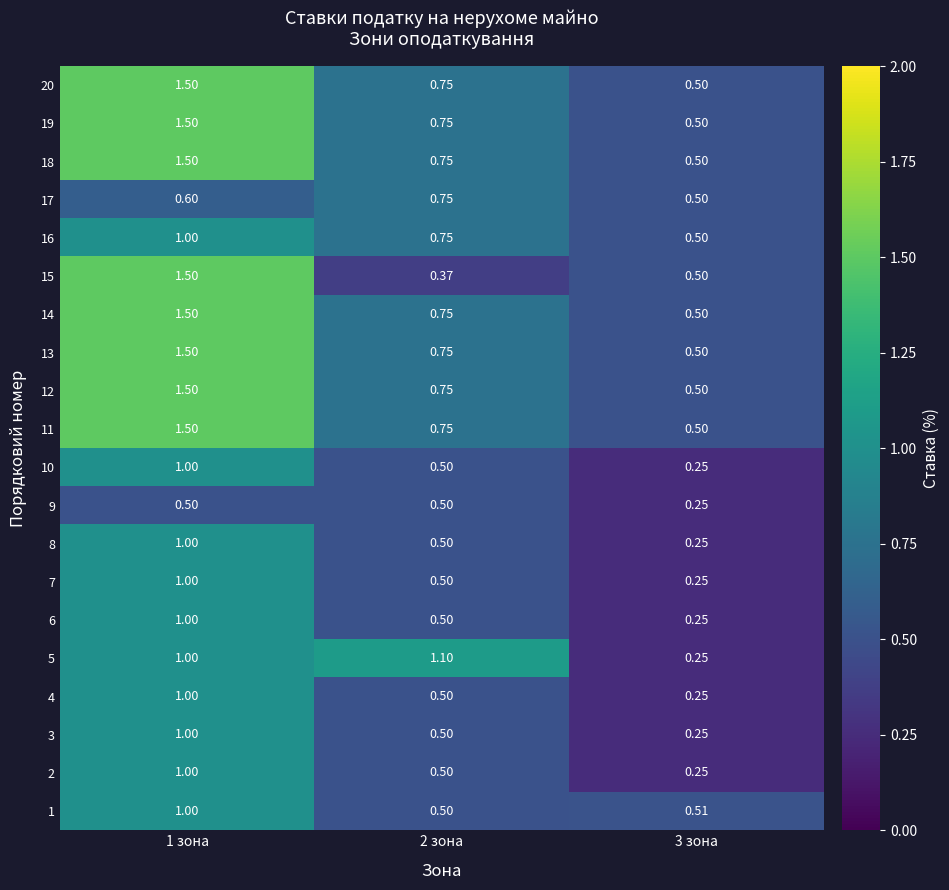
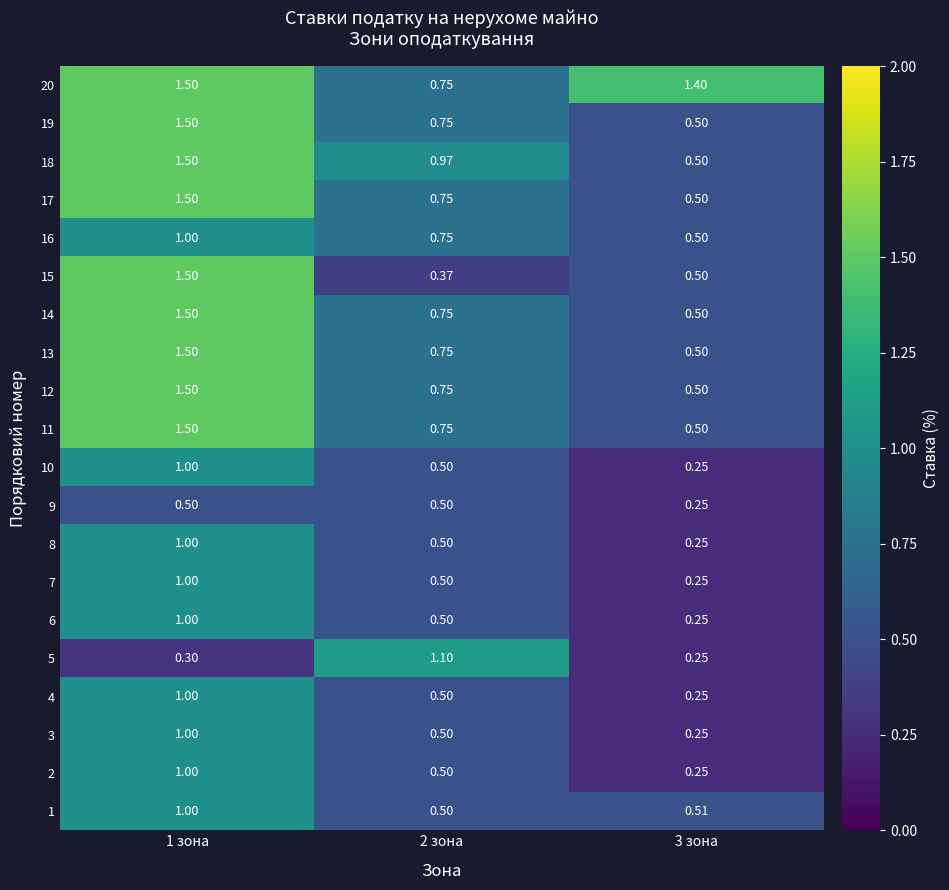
  {
    "20": {
      "1 зона": 1.50,
      "2 зона": 0.75,
-     "3 зона": 0.50
+     "3 зона": 1.40
    },
    "19": {
      "1 зона": 1.50,
      "2 зона": 0.75,
      "3 зона": 0.50
    },
    "18": {
      "1 зона": 1.50,
-     "2 зона": 0.75,
+     "2 зона": 0.97,
      "3 зона": 0.50
    },
    "17": {
-     "1 зона": 0.60,
+     "1 зона": 1.50,
      "2 зона": 0.75,
      "3 зона": 0.50
    },
    "16": {
      "1 зона": 1.00,
      "2 зона": 0.75,
      "3 зона": 0.50
    },
    "15": {
      "1 зона": 1.50,
      "2 зона": 0.37,
      "3 зона": 0.50
    },
    "14": {
      "1 зона": 1.50,
      "2 зона": 0.75,
      "3 зона": 0.50
    },
    "13": {
      "1 зона": 1.50,
      "2 зона": 0.75,
      "3 зона": 0.50
    },
    "12": {
      "1 зона": 1.50,
      "2 зона": 0.75,
      "3 зона": 0.50
    },
    "11": {
      "1 зона": 1.50,
      "2 зона": 0.75,
      "3 зона": 0.50
    },
    "10": {
      "1 зона": 1.00,
      "2 зона": 0.50,
      "3 зона": 0.25
    },
    "9": {
      "1 зона": 0.50,
      "2 зона": 0.50,
      "3 зона": 0.25
    },
    "8": {
      "1 зона": 1.00,
      "2 зона": 0.50,
      "3 зона": 0.25
    },
    "7": {
      "1 зона": 1.00,
      "2 зона": 0.50,
      "3 зона": 0.25
    },
    "6": {
      "1 зона": 1.00,
      "2 зона": 0.50,
      "3 зона": 0.25
    },
    "5": {
-     "1 зона": 1.00,
+     "1 зона": 0.30,
      "2 зона": 1.10,
      "3 зона": 0.25
    },
    "4": {
      "1 зона": 1.00,
      "2 зона": 0.50,
      "3 зона": 0.25
    },
    "3": {
      "1 зона": 1.00,
      "2 зона": 0.50,
      "3 зона": 0.25
    },
    "2": {
      "1 зона": 1.00,
      "2 зона": 0.50,
      "3 зона": 0.25
    },
    "1": {
      "1 зона": 1.00,
      "2 зона": 0.50,
      "3 зона": 0.51
    }
  }
